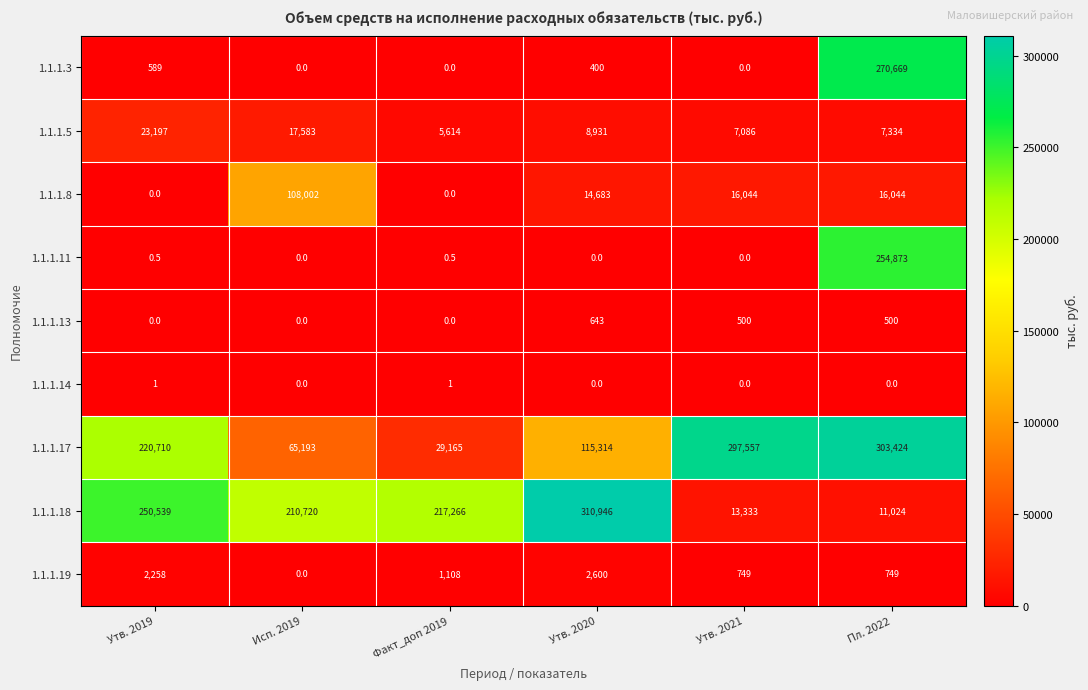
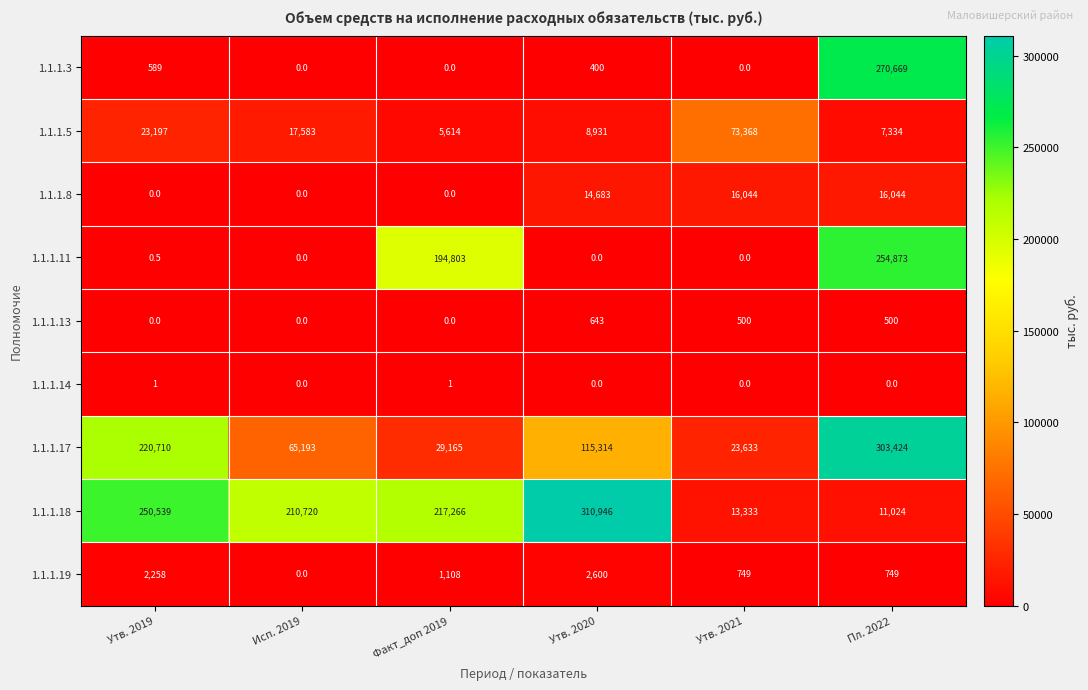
  {
    "1.1.1.3": {
      "Утв. 2019": "589",
      "Исп. 2019": "0.0",
      "Факт_доп 2019": "0.0",
      "Утв. 2020": "400",
      "Утв. 2021": "0.0",
      "Пл. 2022": "270,669"
    },
    "1.1.1.5": {
      "Утв. 2019": "23,197",
      "Исп. 2019": "17,583",
      "Факт_доп 2019": "5,614",
      "Утв. 2020": "8,931",
-     "Утв. 2021": "7,086",
+     "Утв. 2021": "73,368",
      "Пл. 2022": "7,334"
    },
    "1.1.1.8": {
      "Утв. 2019": "0.0",
-     "Исп. 2019": "108,002",
+     "Исп. 2019": "0.0",
      "Факт_доп 2019": "0.0",
      "Утв. 2020": "14,683",
      "Утв. 2021": "16,044",
      "Пл. 2022": "16,044"
    },
    "1.1.1.11": {
      "Утв. 2019": "0.5",
      "Исп. 2019": "0.0",
-     "Факт_доп 2019": "0.5",
+     "Факт_доп 2019": "194,803",
      "Утв. 2020": "0.0",
      "Утв. 2021": "0.0",
      "Пл. 2022": "254,873"
    },
    "1.1.1.13": {
      "Утв. 2019": "0.0",
      "Исп. 2019": "0.0",
      "Факт_доп 2019": "0.0",
      "Утв. 2020": "643",
      "Утв. 2021": "500",
      "Пл. 2022": "500"
    },
    "1.1.1.14": {
      "Утв. 2019": "1",
      "Исп. 2019": "0.0",
      "Факт_доп 2019": "1",
      "Утв. 2020": "0.0",
      "Утв. 2021": "0.0",
      "Пл. 2022": "0.0"
    },
    "1.1.1.17": {
      "Утв. 2019": "220,710",
      "Исп. 2019": "65,193",
      "Факт_доп 2019": "29,165",
      "Утв. 2020": "115,314",
-     "Утв. 2021": "297,557",
+     "Утв. 2021": "23,633",
      "Пл. 2022": "303,424"
    },
    "1.1.1.18": {
      "Утв. 2019": "250,539",
      "Исп. 2019": "210,720",
      "Факт_доп 2019": "217,266",
      "Утв. 2020": "310,946",
      "Утв. 2021": "13,333",
      "Пл. 2022": "11,024"
    },
    "1.1.1.19": {
      "Утв. 2019": "2,258",
      "Исп. 2019": "0.0",
      "Факт_доп 2019": "1,108",
      "Утв. 2020": "2,600",
      "Утв. 2021": "749",
      "Пл. 2022": "749"
    }
  }
